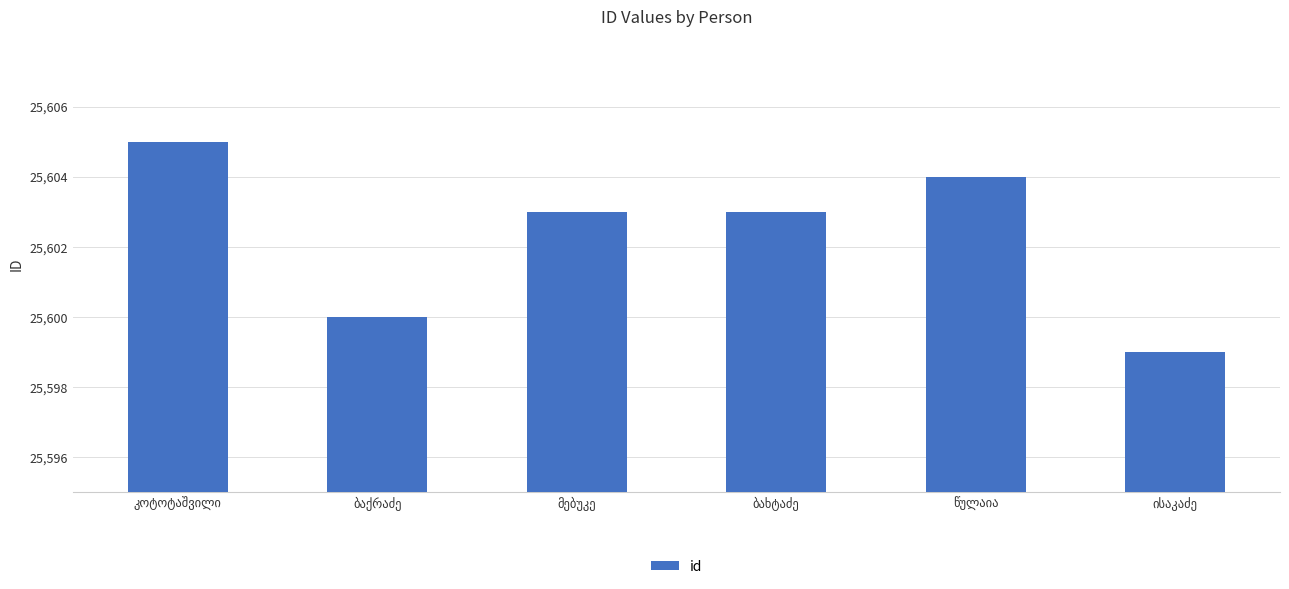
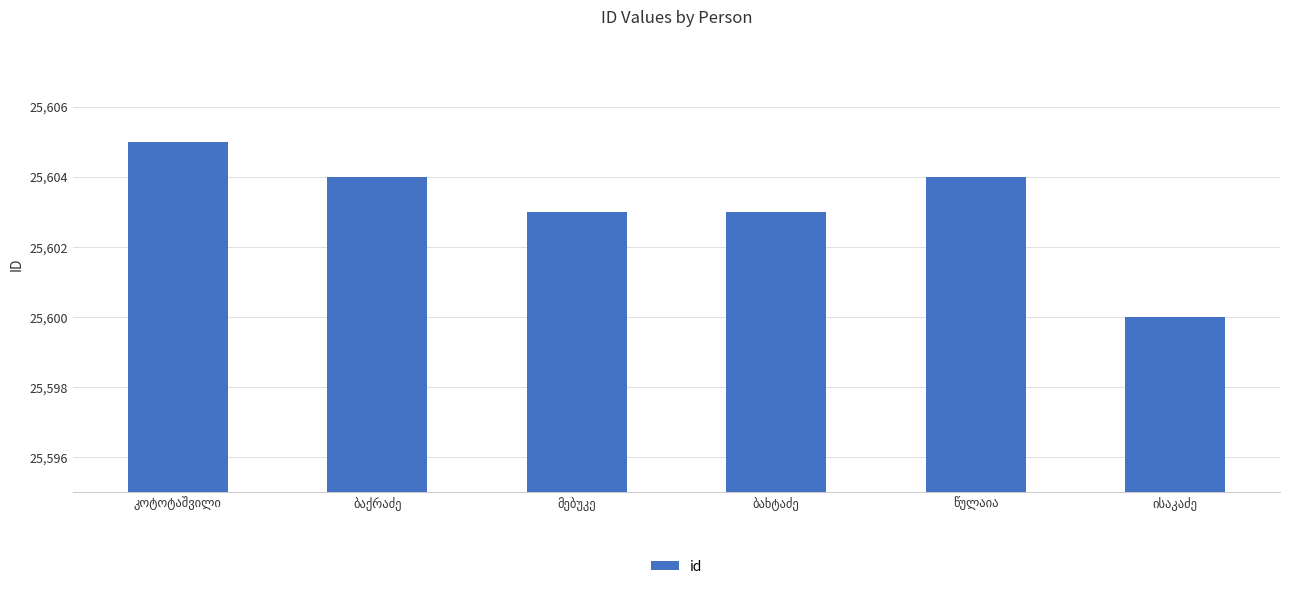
  {
    "კოტოტაშვილი": "25,605",
-   "ბაქრაძე": "25,600",
+   "ბაქრაძე": "25,604",
    "მებუკე": "25,603",
    "ბახტაძე": "25,603",
    "წულაია": "25,604",
-   "ისაკაძე": "25,599"
+   "ისაკაძე": "25,600"
  }
